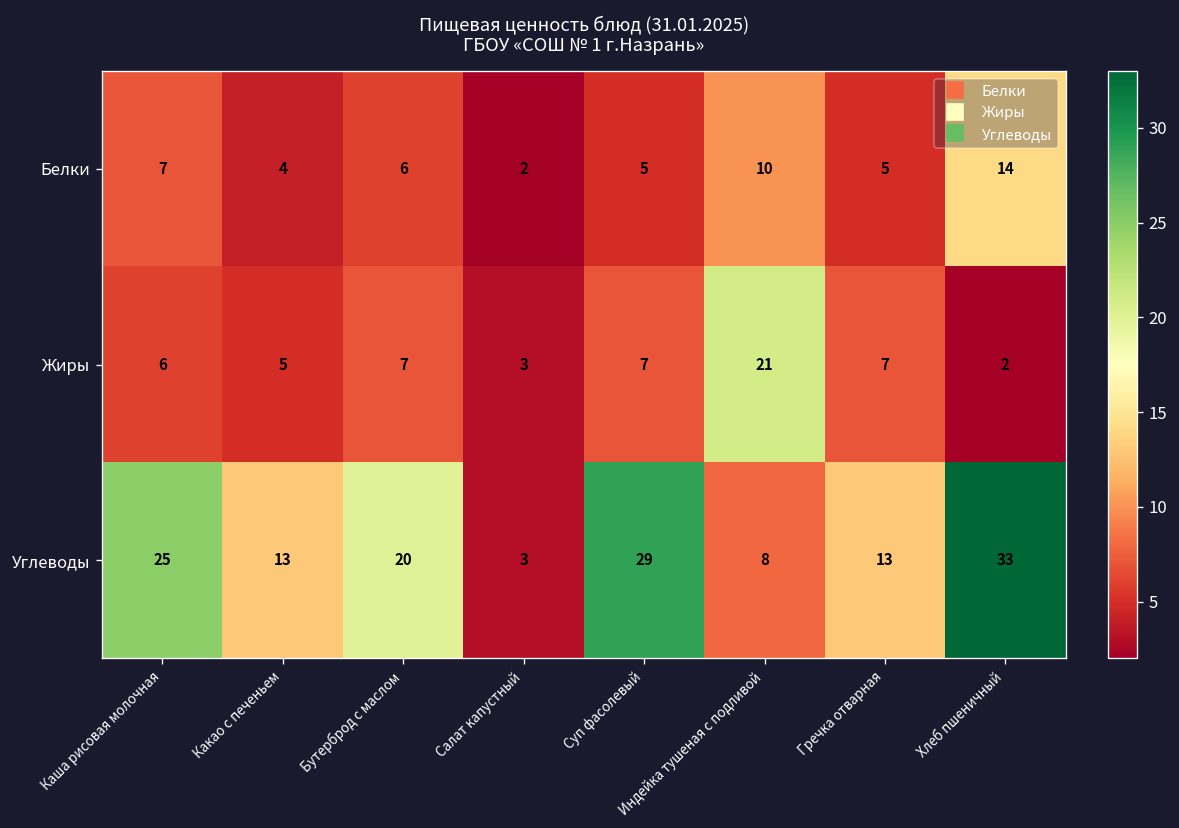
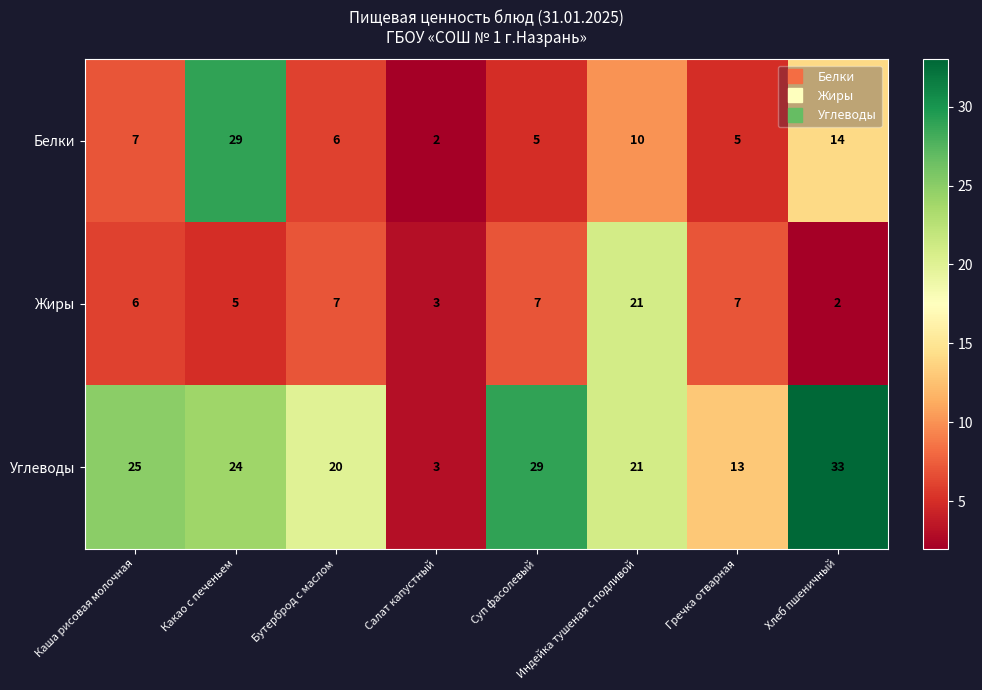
  {
    "Белки": {
      "Каша рисовая молочная": 7,
-     "Какао с печеньем": 4,
+     "Какао с печеньем": 29,
      "Бутерброд с маслом": 6,
      "Салат капустный": 2,
      "Суп фасолевый": 5,
      "Индейка тушеная с подливой": 10,
      "Гречка отварная": 5,
      "Хлеб пшеничный": 14
    },
    "Жиры": {
      "Каша рисовая молочная": 6,
      "Какао с печеньем": 5,
      "Бутерброд с маслом": 7,
      "Салат капустный": 3,
      "Суп фасолевый": 7,
      "Индейка тушеная с подливой": 21,
      "Гречка отварная": 7,
      "Хлеб пшеничный": 2
    },
    "Углеводы": {
      "Каша рисовая молочная": 25,
-     "Какао с печеньем": 13,
+     "Какао с печеньем": 24,
      "Бутерброд с маслом": 20,
      "Салат капустный": 3,
      "Суп фасолевый": 29,
-     "Индейка тушеная с подливой": 8,
+     "Индейка тушеная с подливой": 21,
      "Гречка отварная": 13,
      "Хлеб пшеничный": 33
    }
  }
